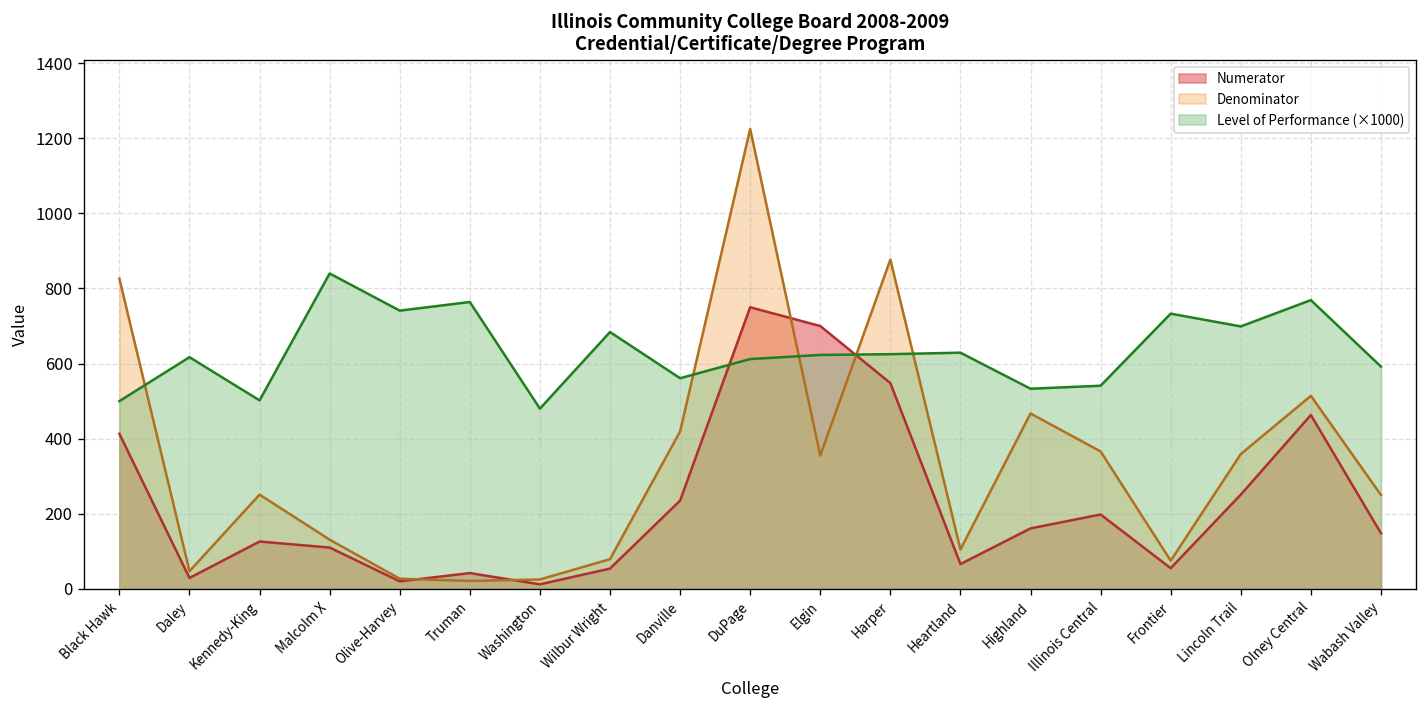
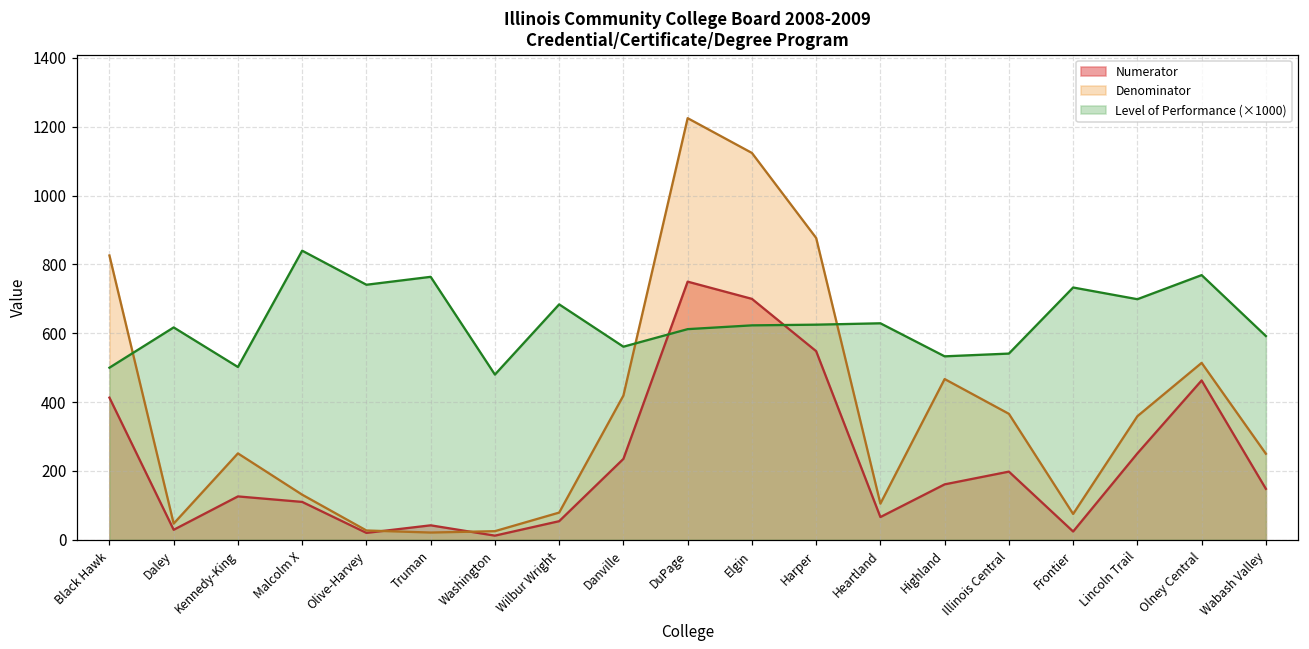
  {
    "Numerator": {
      "Black Hawk": 410,
      "Daley": 30,
      "Kennedy-King": 130,
      "Malcolm X": 110,
      "Truman": 40,
      "Washington": 10,
      "Wilbur Wright": 50,
      "Danville": 240,
      "DuPage": 750,
      "Elgin": 700,
      "Harper": 550,
      "Heartland": 70,
      "Highland": 160,
      "Illinois Central": 200,
-     "Frontier": 60,
+     "Frontier": 20,
      "Lincoln Trail": 250,
      "Olney Central": 460,
      "Wabash Valley": 150
    },
    "Denominator": {
      "Black Hawk": 830,
      "Daley": 50,
      "Kennedy-King": 250,
      "Malcolm X": 130,
      "Truman": 20,
      "Washington": 30,
      "Wilbur Wright": 80,
      "Danville": 420,
      "DuPage": 1230,
-     "Elgin": 360,
+     "Elgin": 1120,
      "Harper": 880,
      "Heartland": 110,
      "Highland": 470,
      "Illinois Central": 370,
      "Frontier": 80,
      "Lincoln Trail": 360,
      "Olney Central": 510,
      "Wabash Valley": 250
    },
    "Level of Performance (×1000)": {
      "Black Hawk": 500,
      "Daley": 620,
      "Kennedy-King": 500,
      "Malcolm X": 840,
      "Olive-Harvey": 740,
      "Truman": 760,
      "Washington": 480,
      "Wilbur Wright": 680,
      "Danville": 560,
      "DuPage": 610,
      "Elgin": 620,
      "Harper": 630,
      "Heartland": 630,
      "Highland": 530,
      "Illinois Central": 540,
      "Frontier": 730,
      "Lincoln Trail": 700,
      "Olney Central": 770,
      "Wabash Valley": 590
    }
  }
